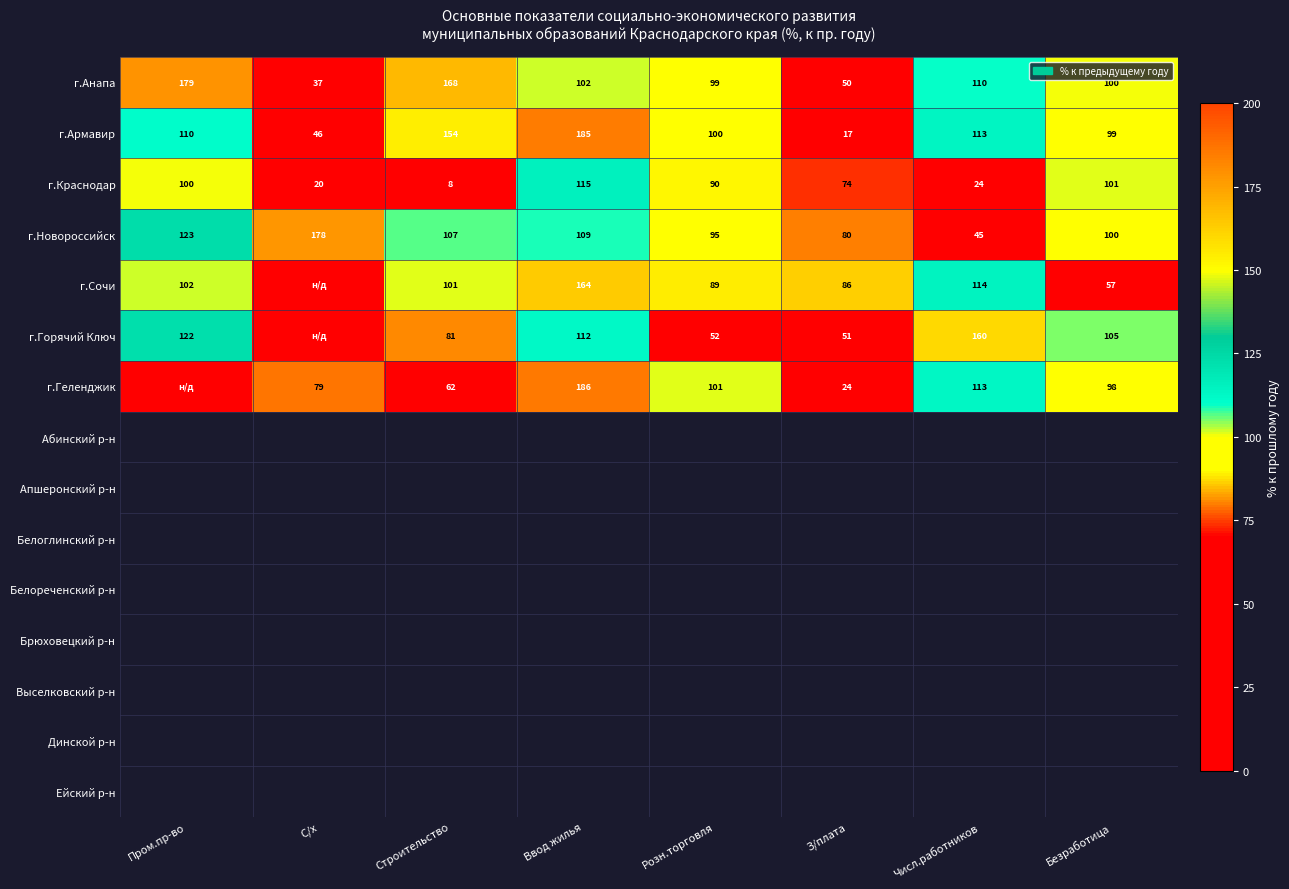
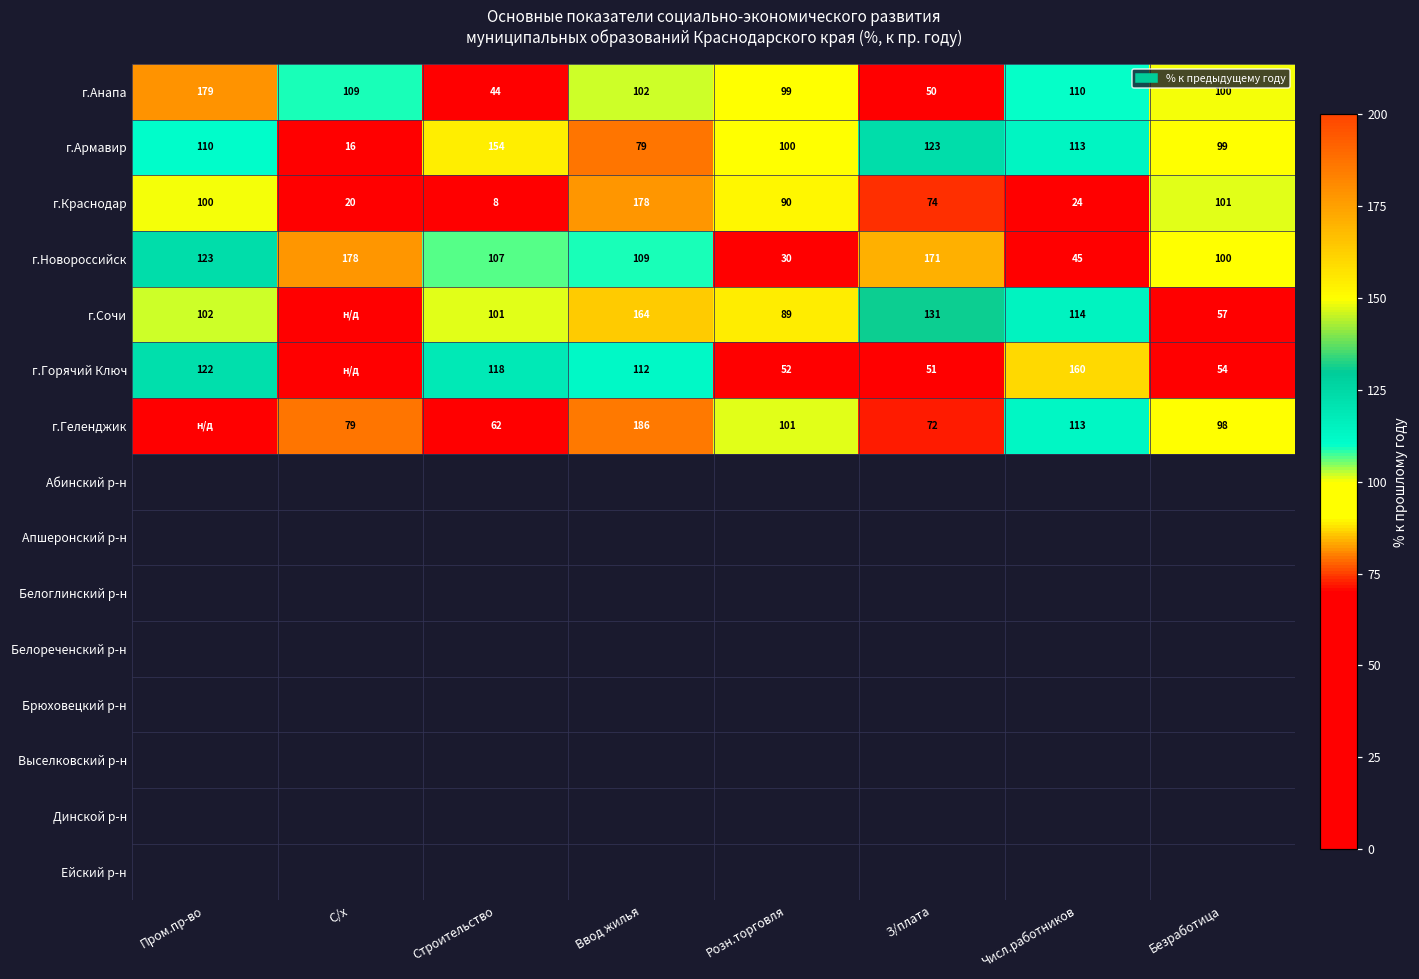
  {
    "г.Анапа": {
      "Пром.пр-во": 179,
-     "С/х": 37,
-     "Строительство": 168,
+     "С/х": 109,
+     "Строительство": 44,
      "Ввод жилья": 102,
      "Розн.торговля": 99,
      "З/плата": 50,
      "Числ.работников": 110
    },
    "г.Армавир": {
      "Пром.пр-во": 110,
-     "С/х": 46,
+     "С/х": 16,
      "Строительство": 154,
-     "Ввод жилья": 185,
+     "Ввод жилья": 79,
      "Розн.торговля": 100,
-     "З/плата": 17,
+     "З/плата": 123,
      "Числ.работников": 113,
      "Безработица": 99
    },
    "г.Краснодар": {
      "Пром.пр-во": 100,
      "С/х": 20,
      "Строительство": 8,
-     "Ввод жилья": 115,
+     "Ввод жилья": 178,
      "Розн.торговля": 90,
      "З/плата": 74,
      "Числ.работников": 24,
      "Безработица": 101
    },
    "г.Новороссийск": {
      "Пром.пр-во": 123,
      "С/х": 178,
      "Строительство": 107,
      "Ввод жилья": 109,
-     "Розн.торговля": 95,
-     "З/плата": 80,
+     "Розн.торговля": 30,
+     "З/плата": 171,
      "Числ.работников": 45,
      "Безработица": 100
    },
    "г.Сочи": {
      "Пром.пр-во": 102,
      "Строительство": 101,
      "Ввод жилья": 164,
      "Розн.торговля": 89,
-     "З/плата": 86,
+     "З/плата": 131,
      "Числ.работников": 114,
      "Безработица": 57
    },
    "г.Горячий Ключ": {
      "Пром.пр-во": 122,
-     "Строительство": 81,
+     "Строительство": 118,
      "Ввод жилья": 112,
      "Розн.торговля": 52,
      "З/плата": 51,
      "Числ.работников": 160,
-     "Безработица": 105
+     "Безработица": 54
    },
    "г.Геленджик": {
      "С/х": 79,
      "Строительство": 62,
      "Ввод жилья": 186,
      "Розн.торговля": 101,
-     "З/плата": 24,
+     "З/плата": 72,
      "Числ.работников": 113,
      "Безработица": 98
    }
  }
